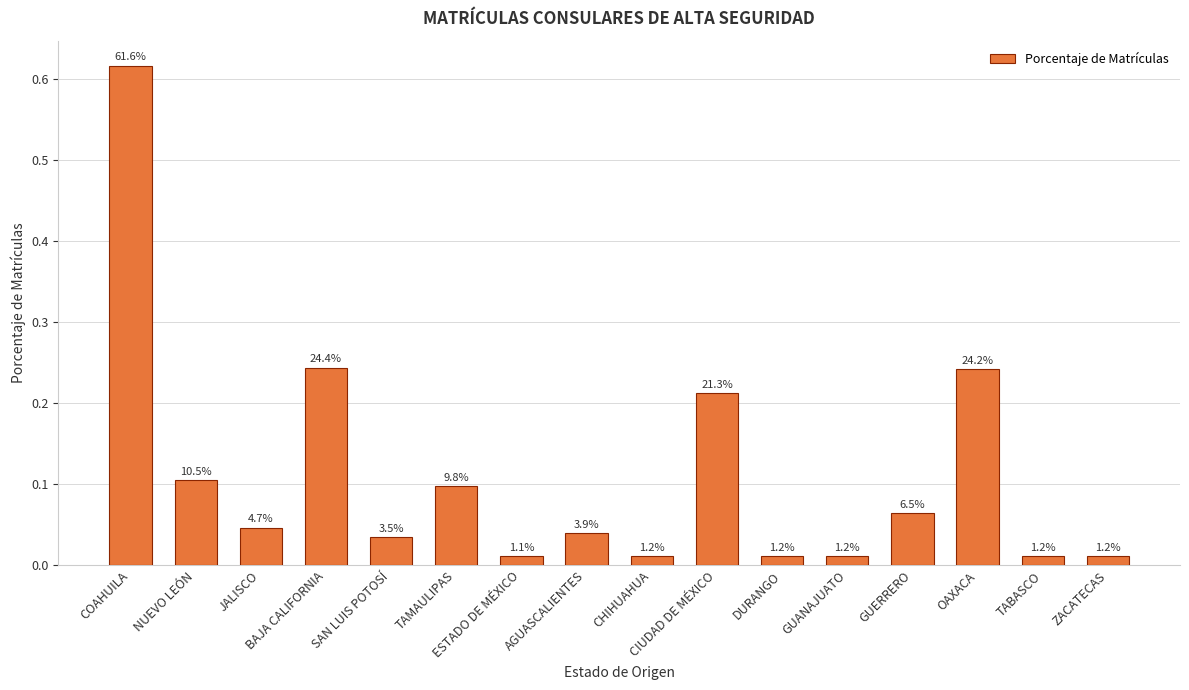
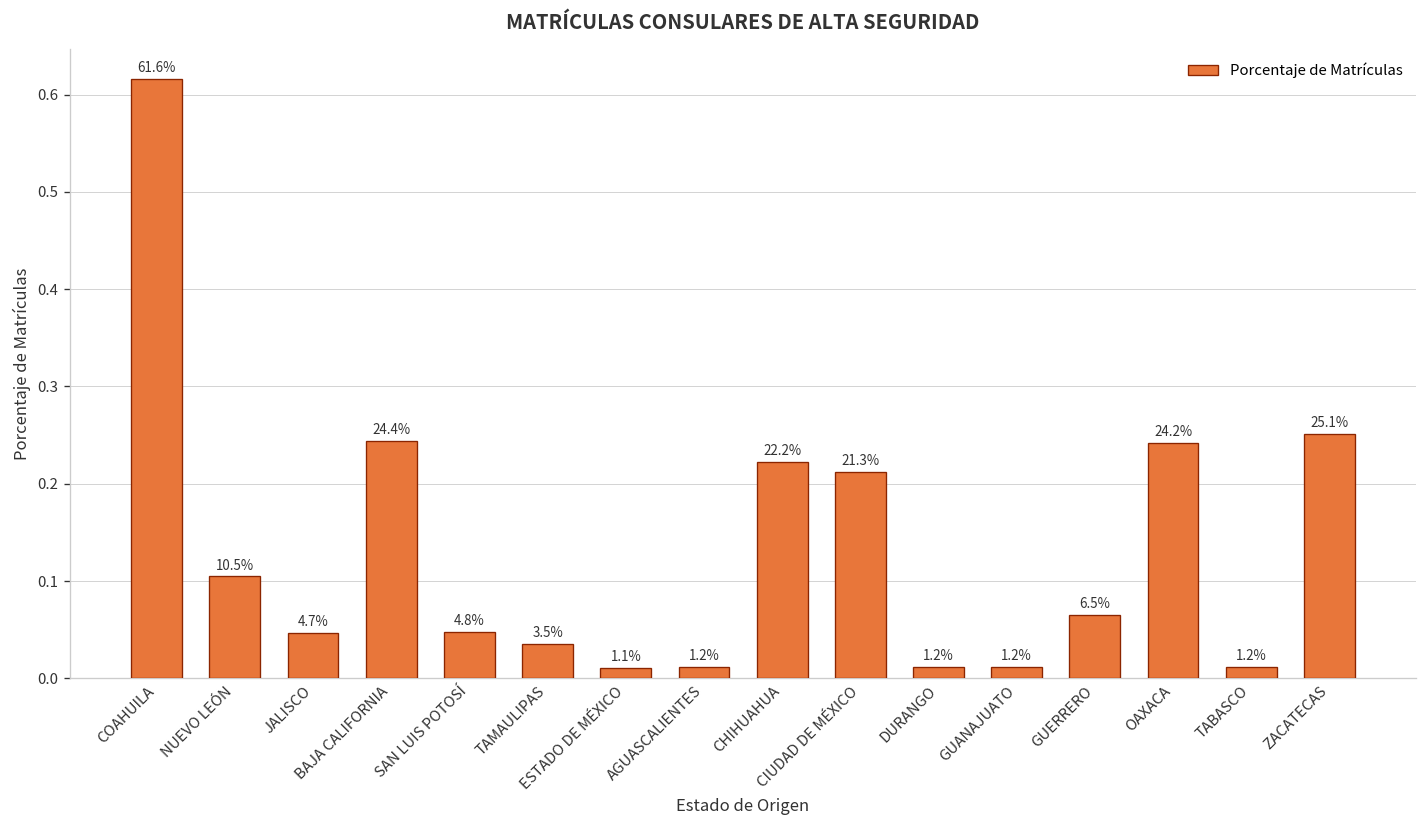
  {
    "COAHUILA": "61.6%",
    "NUEVO LEÓN": "10.5%",
    "JALISCO": "4.7%",
    "BAJA CALIFORNIA": "24.4%",
-   "SAN LUIS POTOSÍ": "3.5%",
-   "TAMAULIPAS": "9.8%",
+   "SAN LUIS POTOSÍ": "4.8%",
+   "TAMAULIPAS": "3.5%",
    "ESTADO DE MÉXICO": "1.1%",
-   "AGUASCALIENTES": "3.9%",
-   "CHIHUAHUA": "1.2%",
+   "AGUASCALIENTES": "1.2%",
+   "CHIHUAHUA": "22.2%",
    "CIUDAD DE MÉXICO": "21.3%",
    "DURANGO": "1.2%",
    "GUANAJUATO": "1.2%",
    "GUERRERO": "6.5%",
    "OAXACA": "24.2%",
    "TABASCO": "1.2%",
-   "ZACATECAS": "1.2%"
+   "ZACATECAS": "25.1%"
  }
